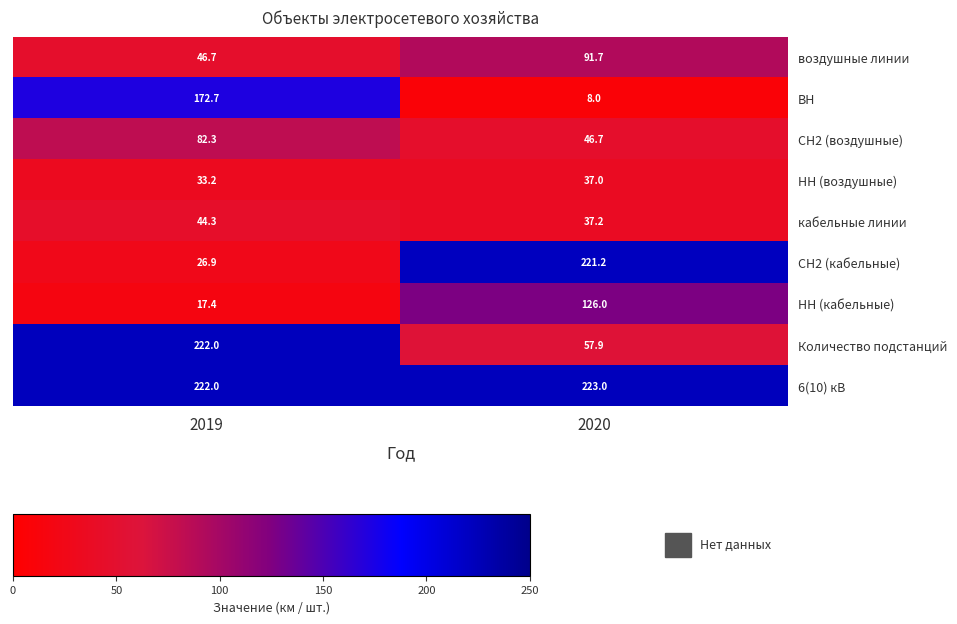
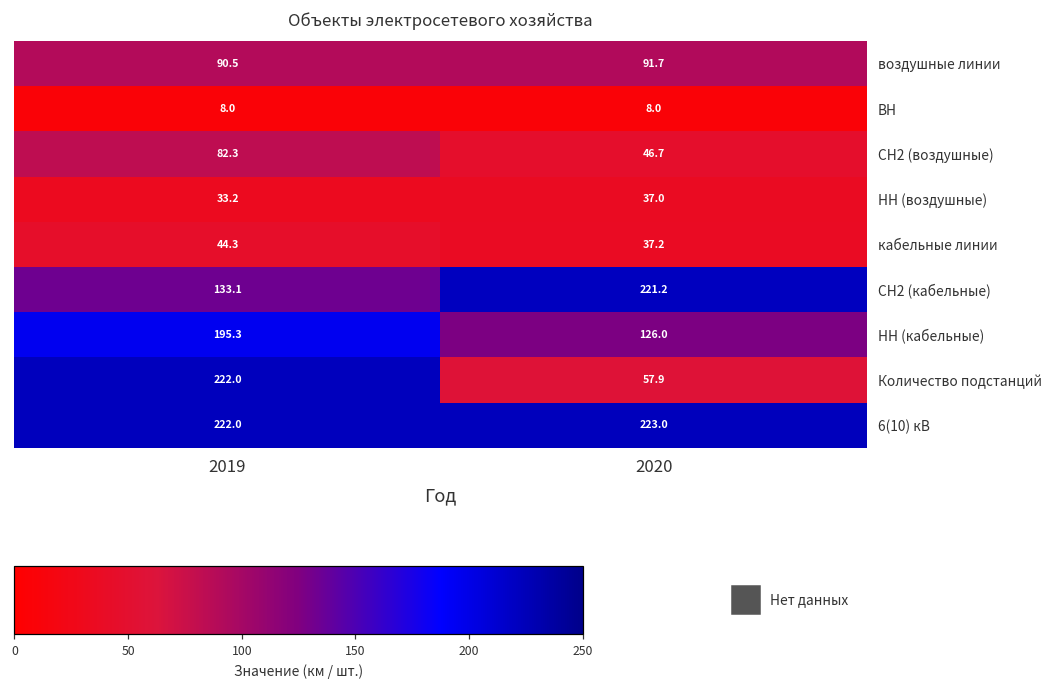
  {
    "воздушные линии": {
-     "2019": 46.7,
+     "2019": 90.5,
      "2020": 91.7
    },
    "ВН": {
-     "2019": 172.7,
+     "2019": 8.0,
      "2020": 8.0
    },
    "СН2 (воздушные)": {
      "2019": 82.3,
      "2020": 46.7
    },
    "НН (воздушные)": {
      "2019": 33.2,
      "2020": 37.0
    },
    "кабельные линии": {
      "2019": 44.3,
      "2020": 37.2
    },
    "СН2 (кабельные)": {
-     "2019": 26.9,
+     "2019": 133.1,
      "2020": 221.2
    },
    "НН (кабельные)": {
-     "2019": 17.4,
+     "2019": 195.3,
      "2020": 126.0
    },
    "Количество подстанций": {
      "2019": 222.0,
      "2020": 57.9
    },
    "6(10) кВ": {
      "2019": 222.0,
      "2020": 223.0
    }
  }
